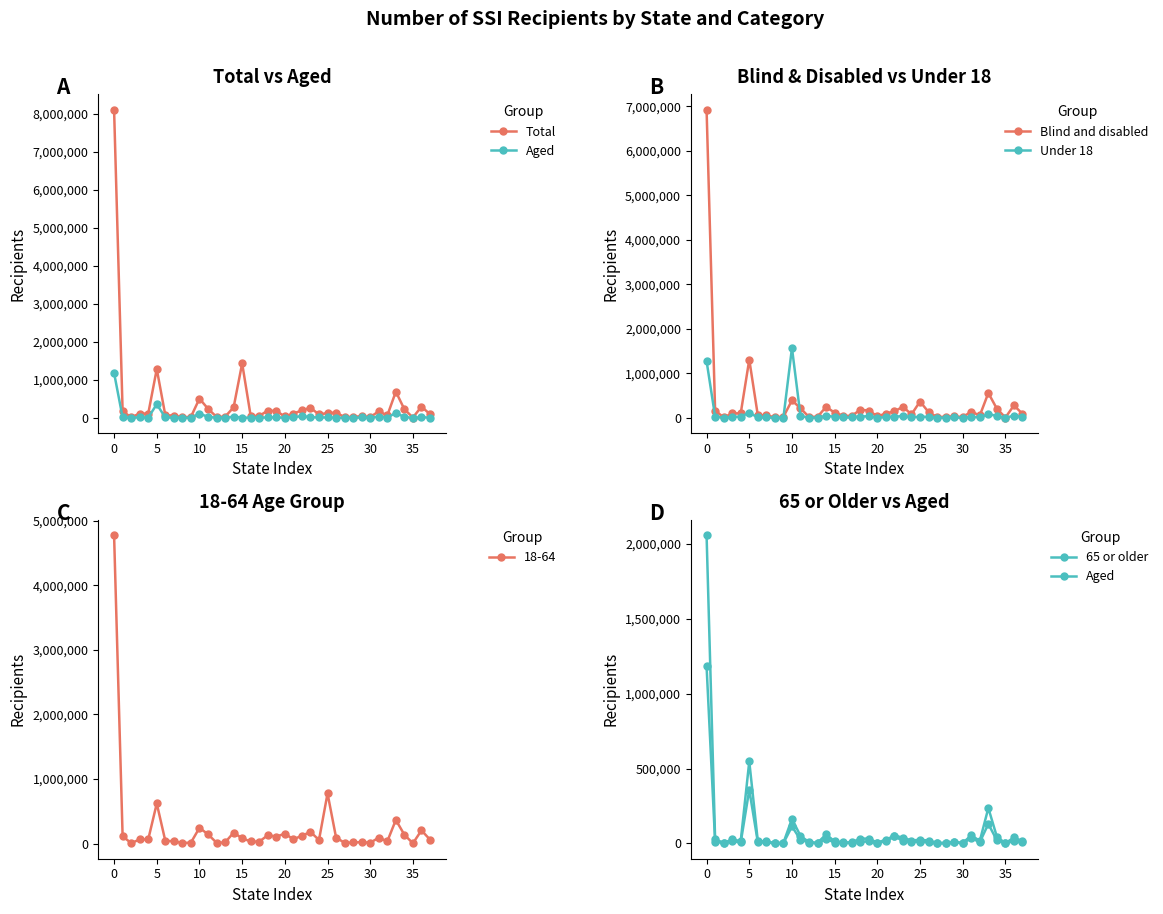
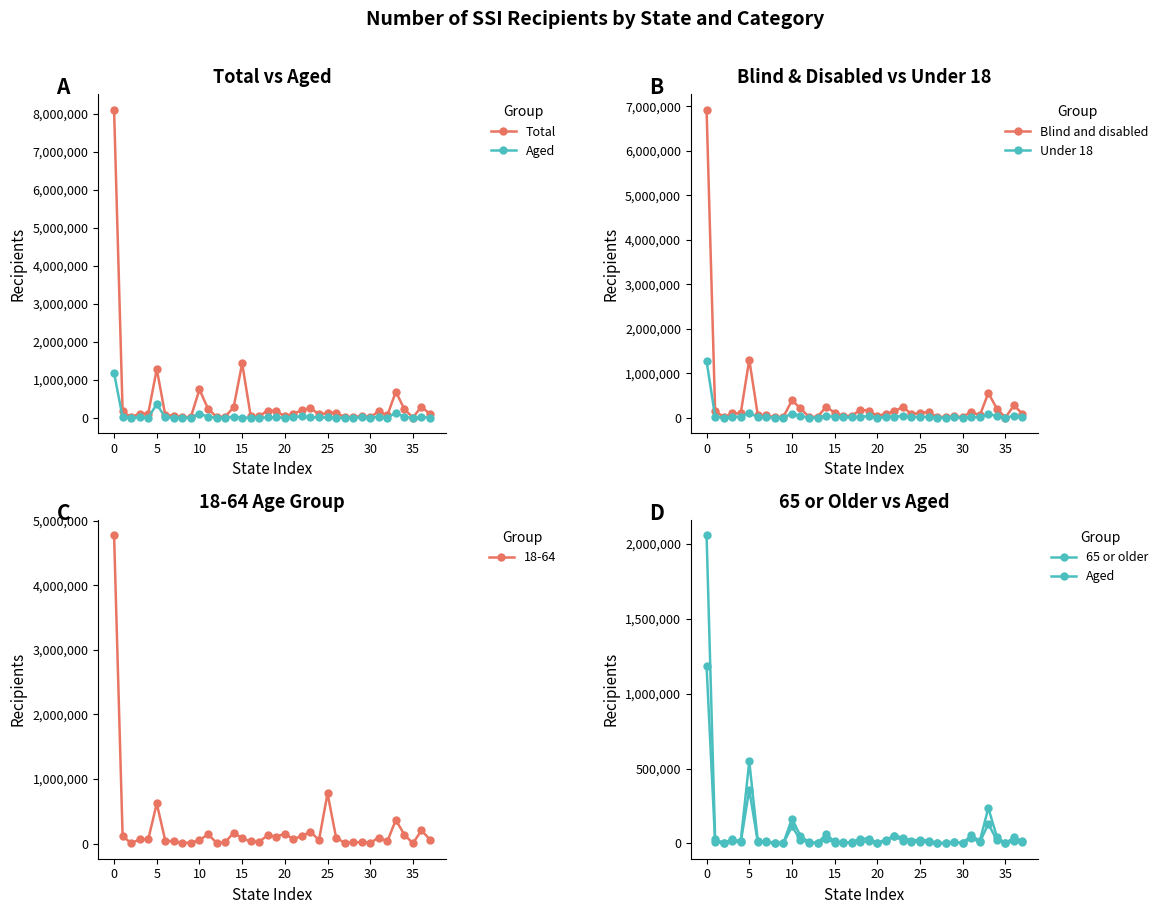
  {
    "Total vs Aged": {
      "Total": {
        "0": "8,100,000",
        "5": "1,300,000",
-       "10": "500,000",
+       "10": "700,000",
        "15": "1,400,000",
        "25": "100,000"
      },
      "Aged": {
        "0": "1,200,000",
        "5": "400,000",
        "10": "100,000",
        "15": "0",
        "25": "0"
      }
    },
    "Blind & Disabled vs Under 18": {
      "Blind and disabled": {
        "0": "6,900,000",
        "5": "1,300,000",
        "10": "400,000",
        "15": "100,000",
-       "25": "400,000"
+       "25": "100,000"
      },
      "Under 18": {
        "0": "1,300,000",
        "5": "100,000",
-       "10": "1,600,000",
+       "10": "100,000",
        "15": "0",
        "25": "0"
      }
    },
    "18-64 Age Group": {
      "0": "4,800,000",
      "5": "600,000",
-     "10": "200,000",
+     "10": "100,000",
      "15": "100,000",
      "20": "200,000",
      "25": "800,000",
      "30": "0",
      "35": "0"
    }
  }
